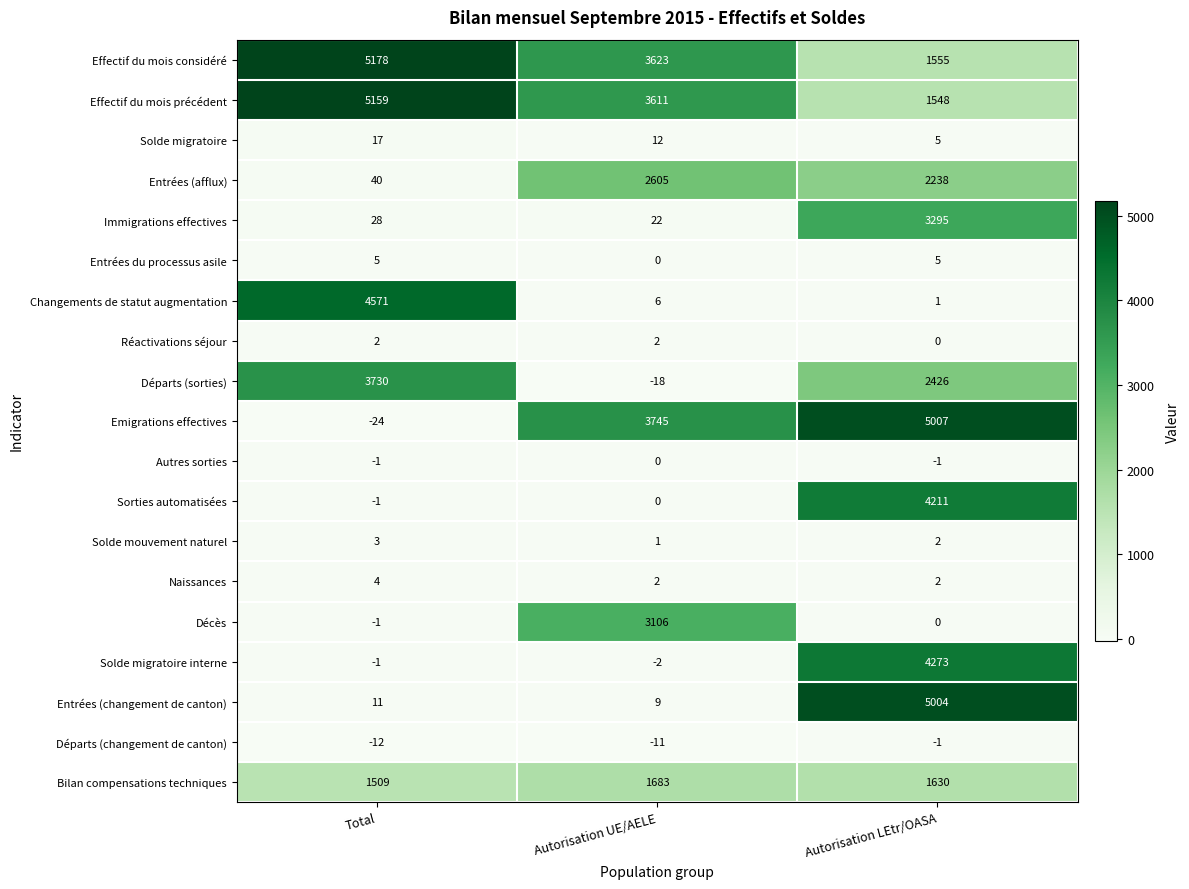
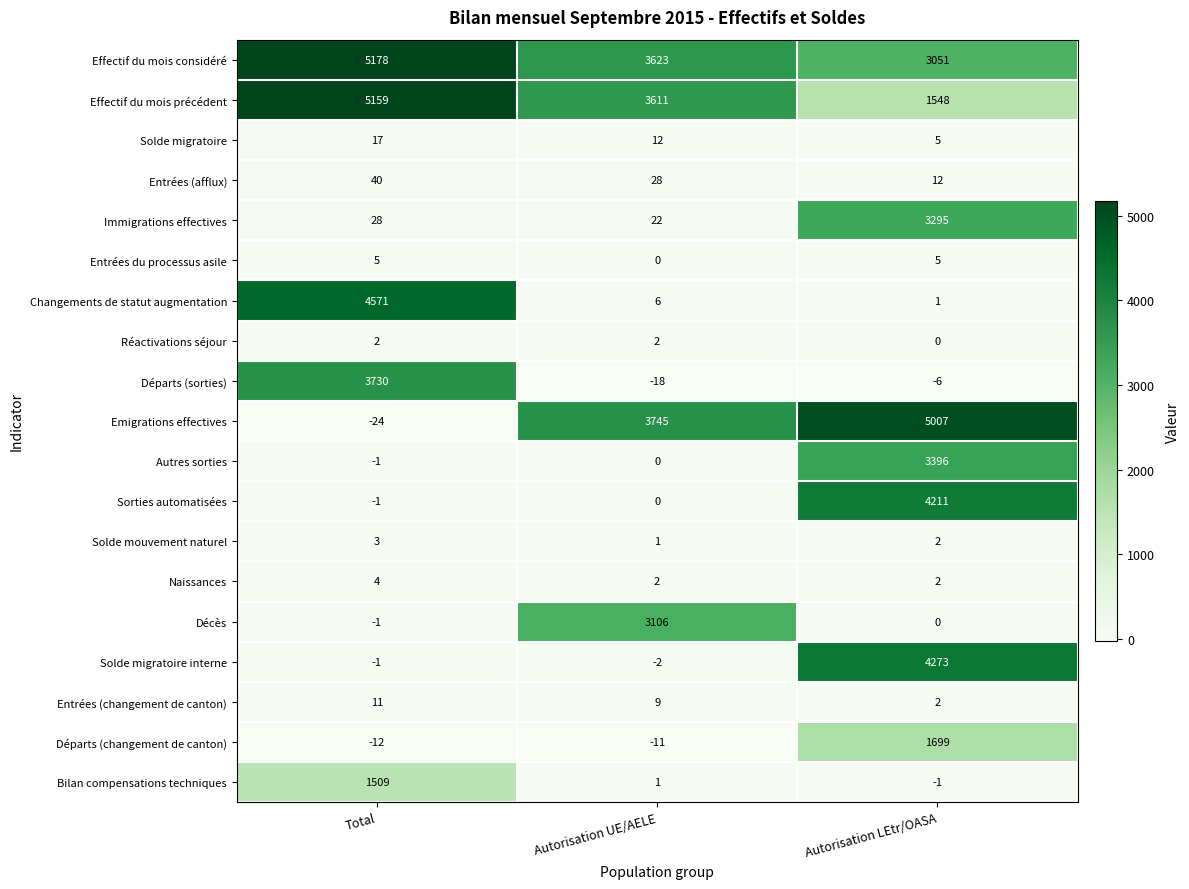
  {
    "Effectif du mois considéré": {
      "Total": 5178,
      "Autorisation UE/AELE": 3623,
-     "Autorisation LEtr/OASA": 1555
+     "Autorisation LEtr/OASA": 3051
    },
    "Effectif du mois précédent": {
      "Total": 5159,
      "Autorisation UE/AELE": 3611,
      "Autorisation LEtr/OASA": 1548
    },
    "Solde migratoire": {
      "Total": 17,
      "Autorisation UE/AELE": 12,
      "Autorisation LEtr/OASA": 5
    },
    "Entrées (afflux)": {
      "Total": 40,
-     "Autorisation UE/AELE": 2605,
-     "Autorisation LEtr/OASA": 2238
+     "Autorisation UE/AELE": 28,
+     "Autorisation LEtr/OASA": 12
    },
    "Immigrations effectives": {
      "Total": 28,
      "Autorisation UE/AELE": 22,
      "Autorisation LEtr/OASA": 3295
    },
    "Entrées du processus asile": {
      "Total": 5,
      "Autorisation UE/AELE": 0,
      "Autorisation LEtr/OASA": 5
    },
    "Changements de statut augmentation": {
      "Total": 4571,
      "Autorisation UE/AELE": 6,
      "Autorisation LEtr/OASA": 1
    },
    "Réactivations séjour": {
      "Total": 2,
      "Autorisation UE/AELE": 2,
      "Autorisation LEtr/OASA": 0
    },
    "Départs (sorties)": {
      "Total": 3730,
      "Autorisation UE/AELE": -18,
-     "Autorisation LEtr/OASA": 2426
+     "Autorisation LEtr/OASA": -6
    },
    "Emigrations effectives": {
      "Total": -24,
      "Autorisation UE/AELE": 3745,
      "Autorisation LEtr/OASA": 5007
    },
    "Autres sorties": {
      "Total": -1,
      "Autorisation UE/AELE": 0,
-     "Autorisation LEtr/OASA": -1
+     "Autorisation LEtr/OASA": 3396
    },
    "Sorties automatisées": {
      "Total": -1,
      "Autorisation UE/AELE": 0,
      "Autorisation LEtr/OASA": 4211
    },
    "Solde mouvement naturel": {
      "Total": 3,
      "Autorisation UE/AELE": 1,
      "Autorisation LEtr/OASA": 2
    },
    "Naissances": {
      "Total": 4,
      "Autorisation UE/AELE": 2,
      "Autorisation LEtr/OASA": 2
    },
    "Décès": {
      "Total": -1,
      "Autorisation UE/AELE": 3106,
      "Autorisation LEtr/OASA": 0
    },
    "Solde migratoire interne": {
      "Total": -1,
      "Autorisation UE/AELE": -2,
      "Autorisation LEtr/OASA": 4273
    },
    "Entrées (changement de canton)": {
      "Total": 11,
      "Autorisation UE/AELE": 9,
-     "Autorisation LEtr/OASA": 5004
+     "Autorisation LEtr/OASA": 2
    },
    "Départs (changement de canton)": {
      "Total": -12,
      "Autorisation UE/AELE": -11,
-     "Autorisation LEtr/OASA": -1
+     "Autorisation LEtr/OASA": 1699
    },
    "Bilan compensations techniques": {
      "Total": 1509,
-     "Autorisation UE/AELE": 1683,
-     "Autorisation LEtr/OASA": 1630
+     "Autorisation UE/AELE": 1,
+     "Autorisation LEtr/OASA": -1
    }
  }
